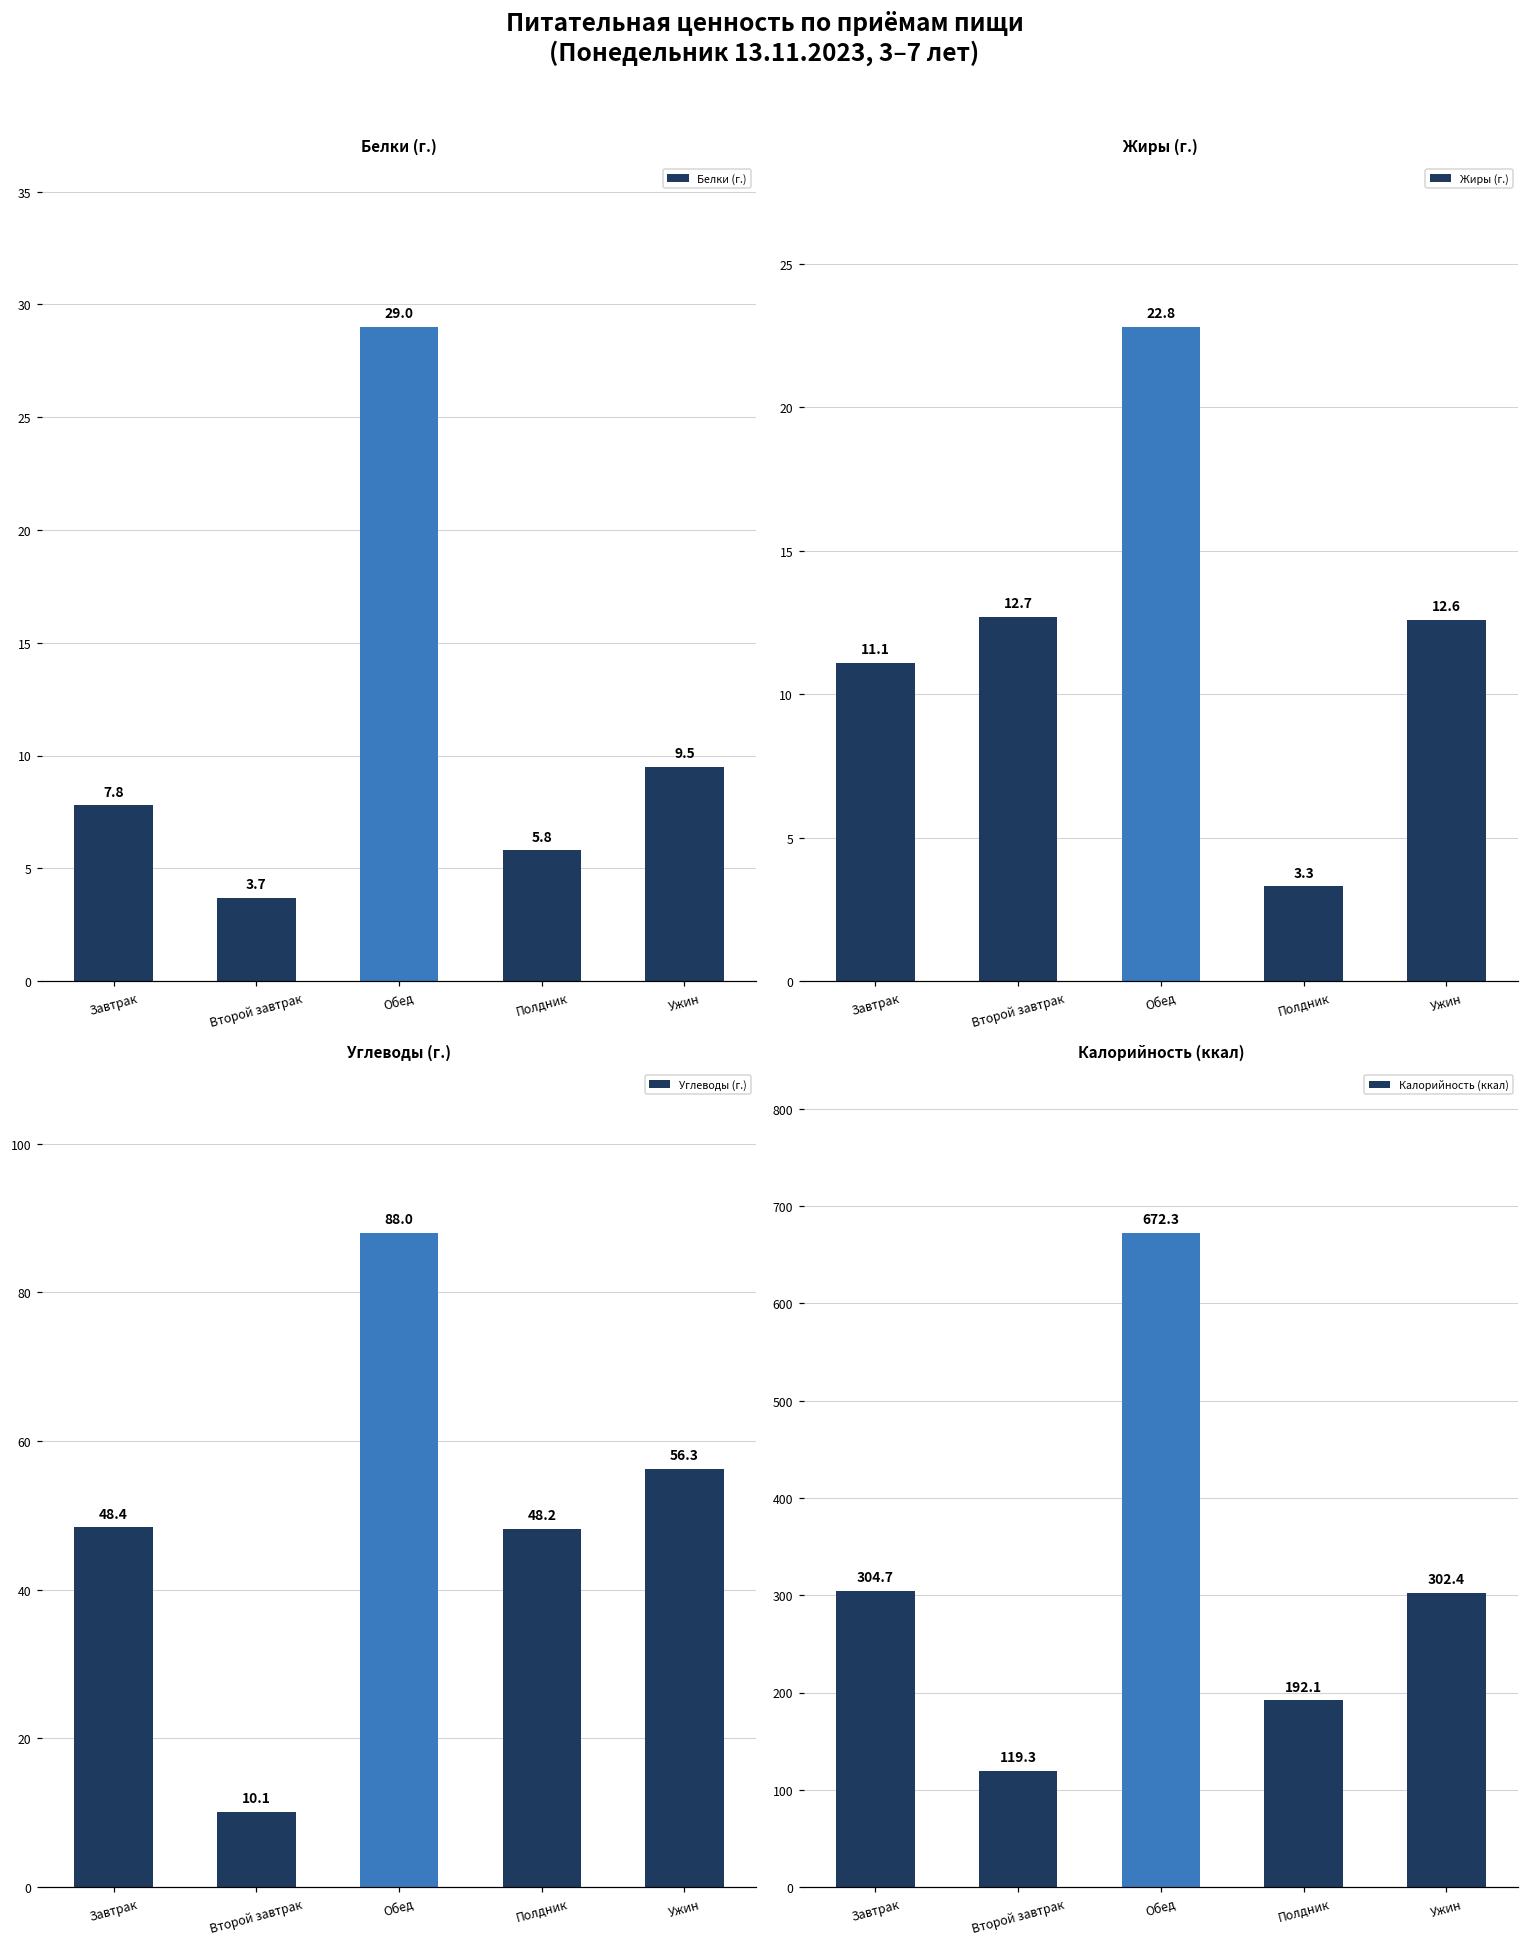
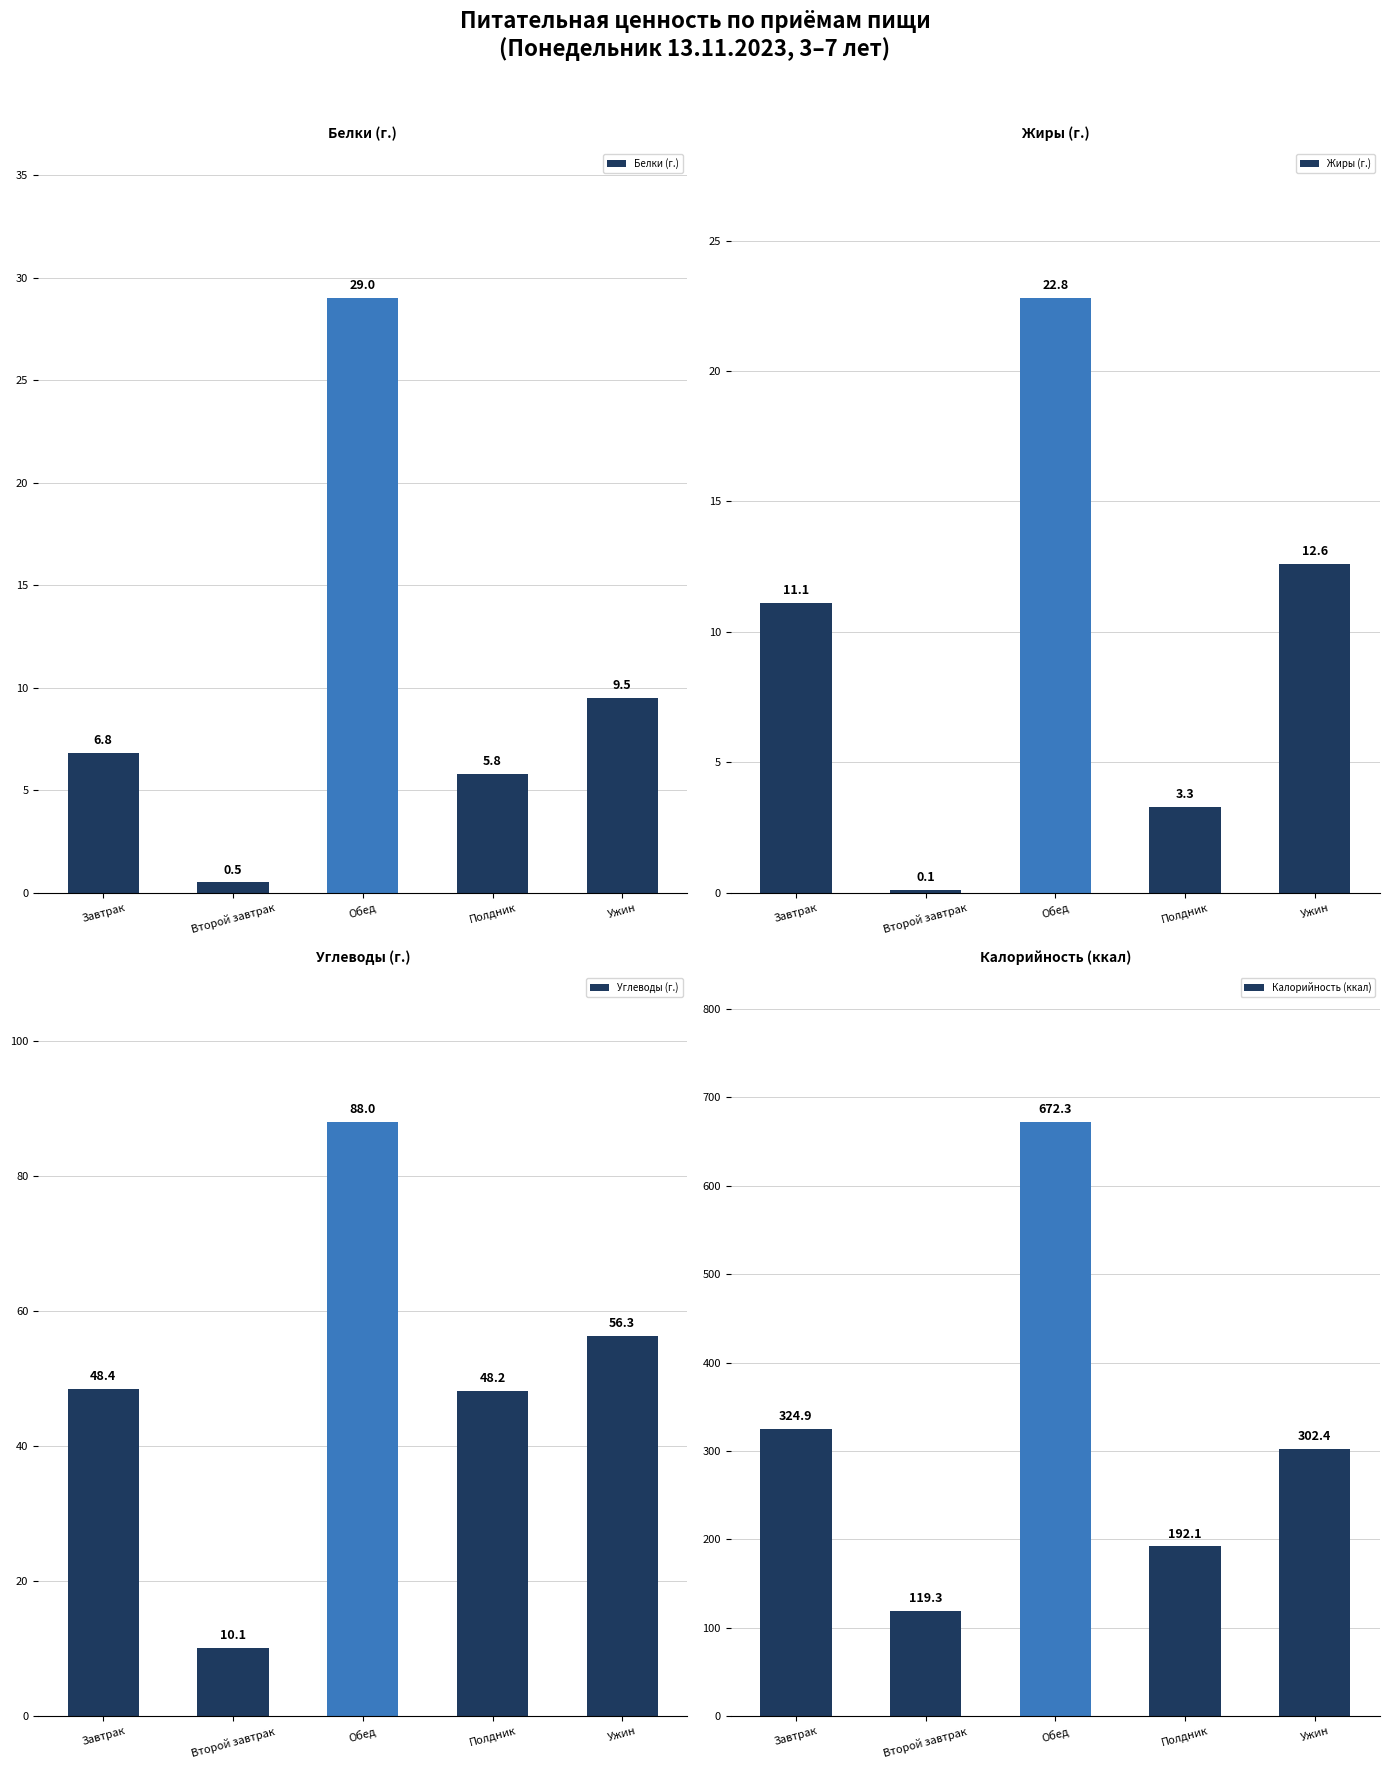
  {
    "Белки (г.)": {
-     "Завтрак": 7.8,
-     "Второй завтрак": 3.7,
+     "Завтрак": 6.8,
+     "Второй завтрак": 0.5,
      "Обед": 29.0,
      "Полдник": 5.8,
      "Ужин": 9.5
    },
    "Жиры (г.)": {
      "Завтрак": 11.1,
-     "Второй завтрак": 12.7,
+     "Второй завтрак": 0.1,
      "Обед": 22.8,
      "Полдник": 3.3,
      "Ужин": 12.6
    },
    "Углеводы (г.)": {
      "Завтрак": 48.4,
      "Второй завтрак": 10.1,
      "Обед": 88.0,
      "Полдник": 48.2,
      "Ужин": 56.3
    },
    "Калорийность (ккал)": {
-     "Завтрак": 304.7,
+     "Завтрак": 324.9,
      "Второй завтрак": 119.3,
      "Обед": 672.3,
      "Полдник": 192.1,
      "Ужин": 302.4
    }
  }
